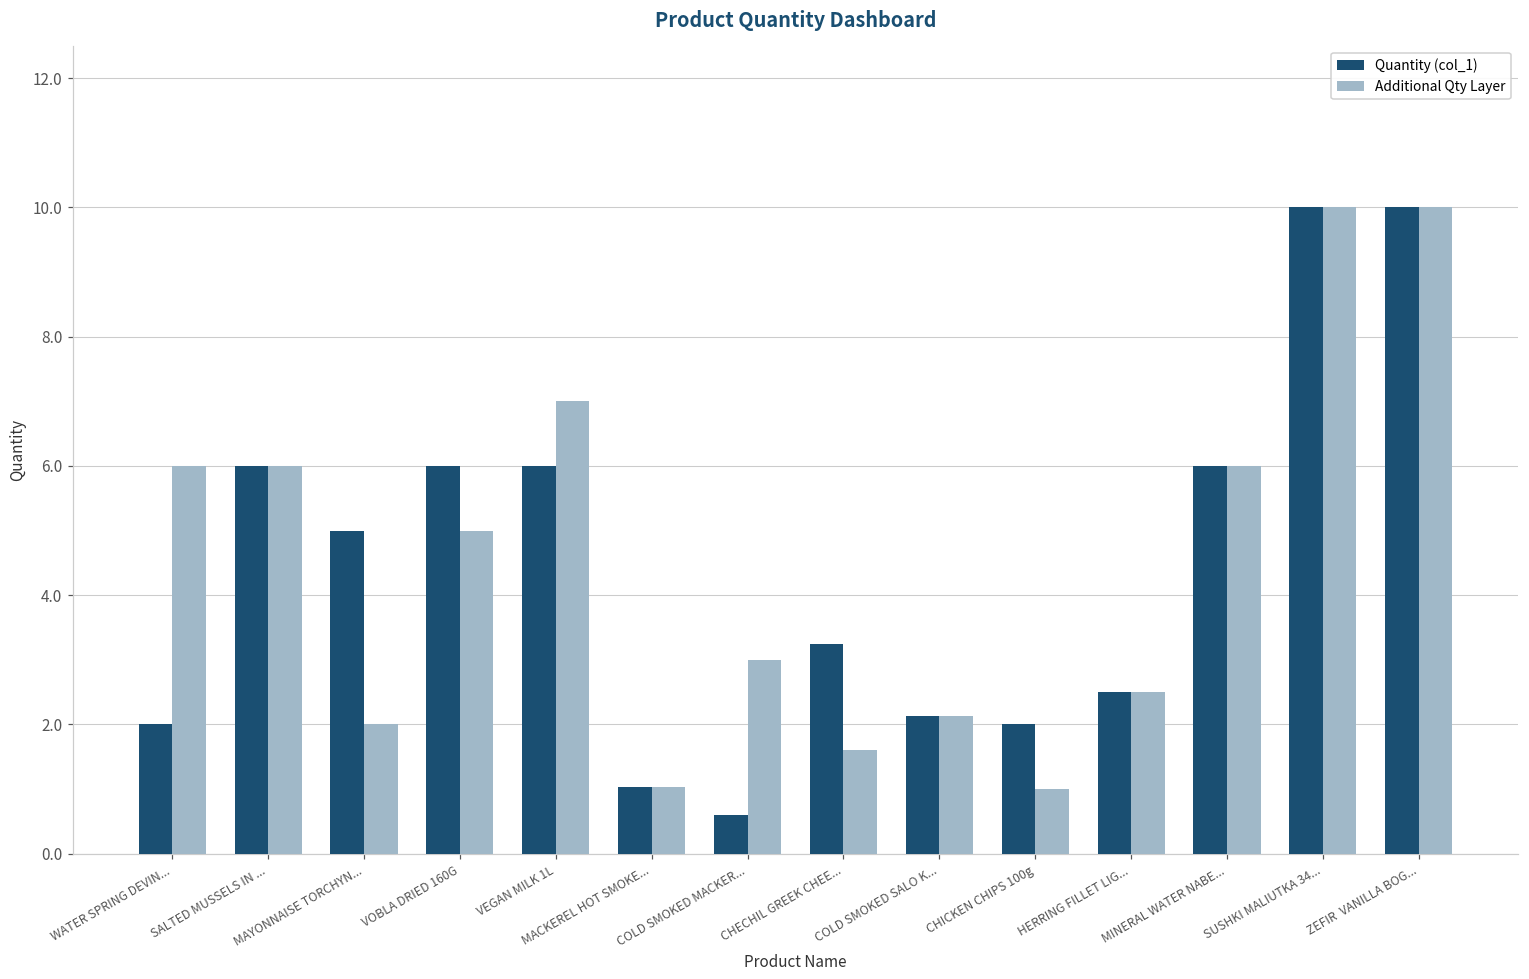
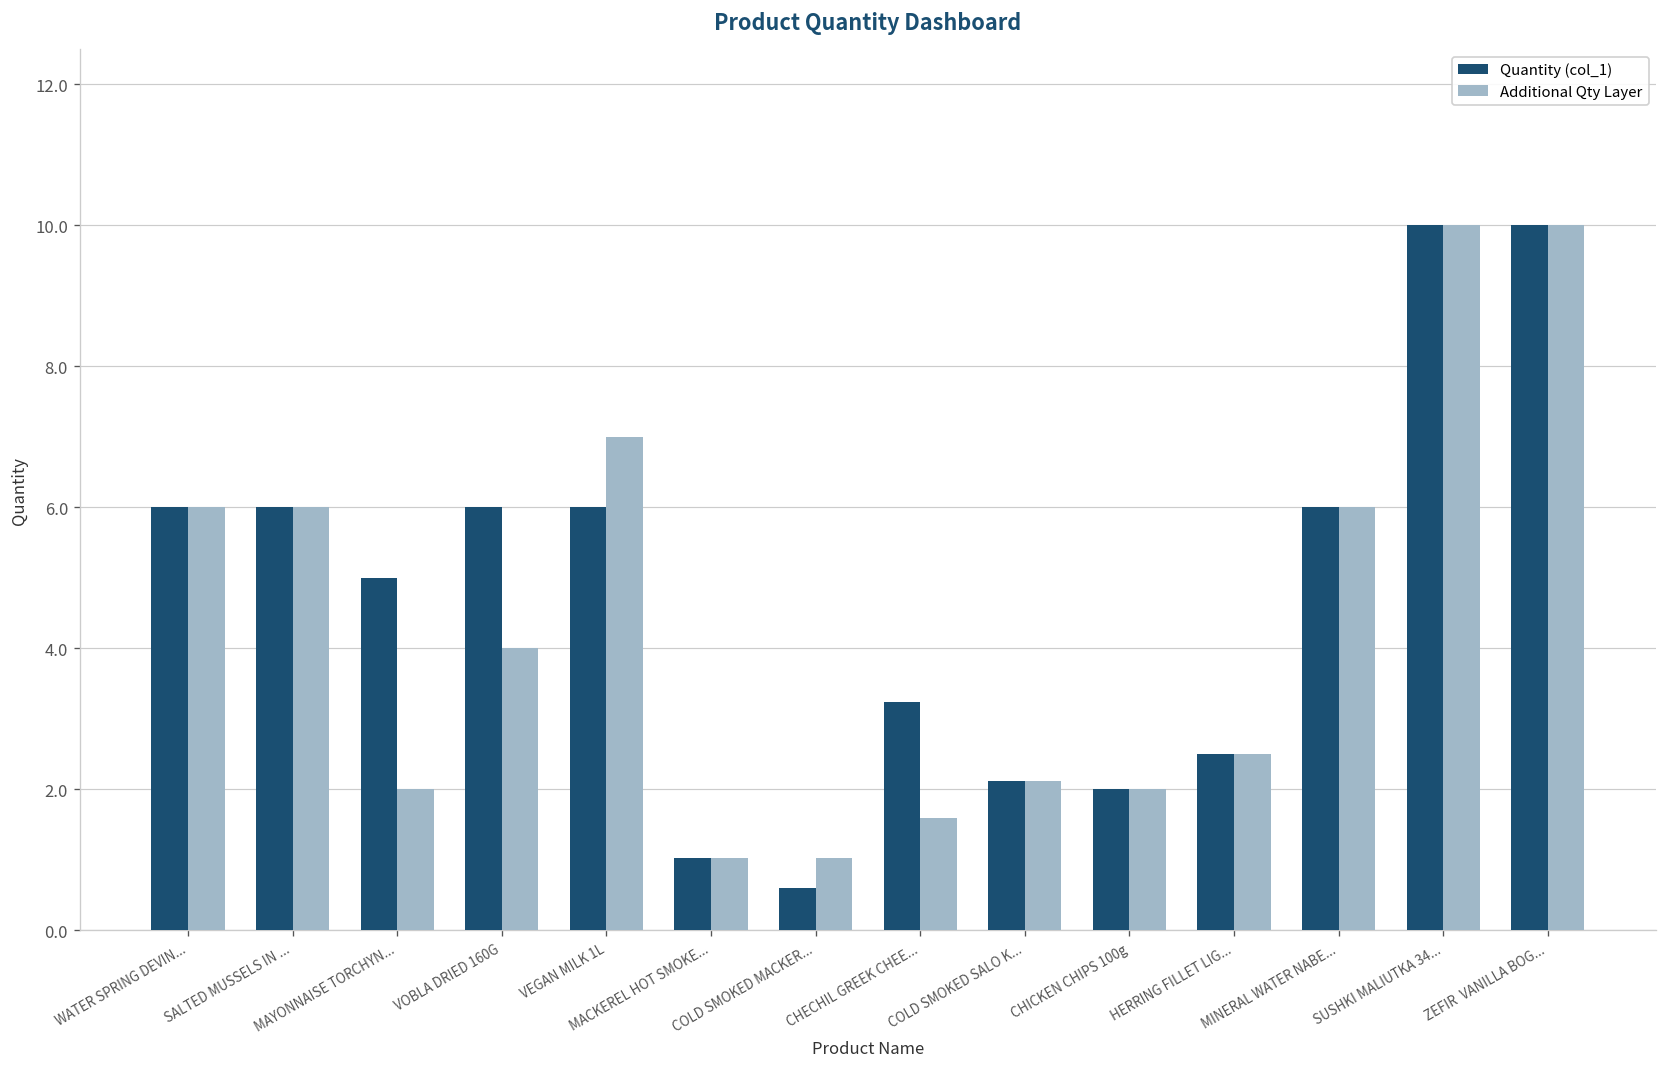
  {
    "Quantity (col_1)": {
-     "WATER SPRING DEVIN...": 2,
+     "WATER SPRING DEVIN...": 6,
      "SALTED MUSSELS IN ...": 6,
      "MAYONNAISE TORCHYN...": 5,
      "VOBLA DRIED 160G": 6,
      "VEGAN MILK 1L": 6,
      "MACKEREL HOT SMOKE...": 1,
      "COLD SMOKED MACKER...": 0.6,
      "CHECHIL GREEK CHEE...": 3.2,
      "COLD SMOKED SALO K...": 2.1,
      "CHICKEN CHIPS 100g": 2,
      "HERRING FILLET LIG...": 2.5,
      "MINERAL WATER NABE...": 6,
      "SUSHKI MALIUTKA 34...": 10,
      "ZEFIR VANILLA BOG...": 10
    },
    "Additional Qty Layer": {
      "WATER SPRING DEVIN...": 6.0,
      "SALTED MUSSELS IN ...": 6.0,
      "MAYONNAISE TORCHYN...": 2.0,
-     "VOBLA DRIED 160G": 5,
+     "VOBLA DRIED 160G": 4,
      "VEGAN MILK 1L": 7.0,
      "MACKEREL HOT SMOKE...": 1.0,
-     "COLD SMOKED MACKER...": 3.0,
+     "COLD SMOKED MACKER...": 1.0,
      "CHECHIL GREEK CHEE...": 1.6,
      "COLD SMOKED SALO K...": 2.1,
-     "CHICKEN CHIPS 100g": 1,
+     "CHICKEN CHIPS 100g": 2,
      "HERRING FILLET LIG...": 2.5,
      "MINERAL WATER NABE...": 6.0,
      "SUSHKI MALIUTKA 34...": 10.0,
      "ZEFIR VANILLA BOG...": 10.0
    }
  }
